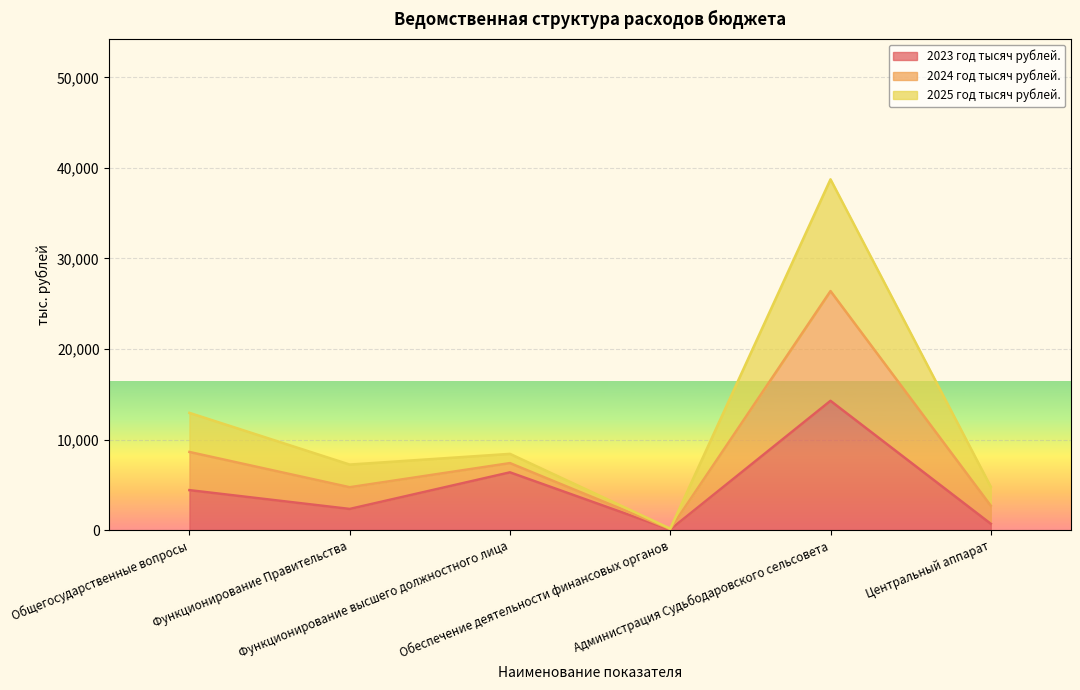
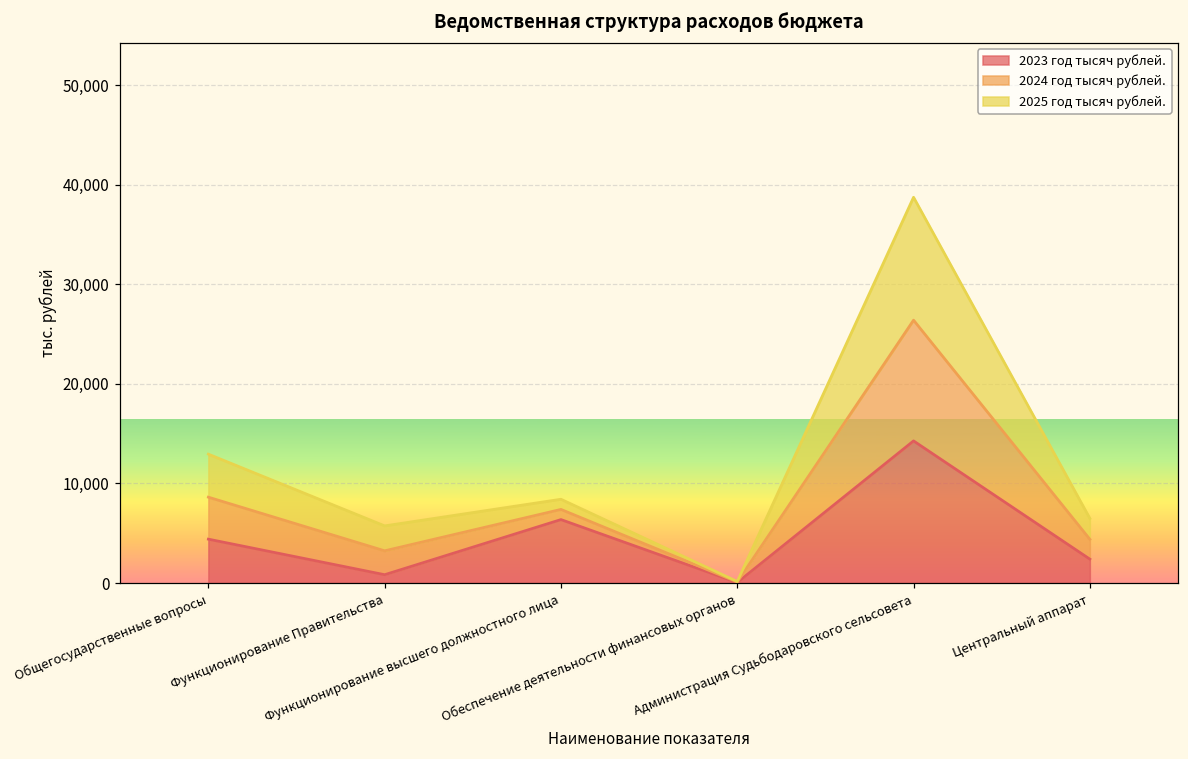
  {
    "2023 год тысяч рублей.": {
      "Общегосударственные вопросы": "4,000",
-     "Функционирование Правительства": "2,000",
+     "Функционирование Правительства": "1,000",
      "Функционирование высшего должностного лица": "6,000",
      "Администрация Судьбодаровского сельсовета": "14,000",
-     "Центральный аппарат": "1,000"
+     "Центральный аппарат": "2,000"
    }
  }
